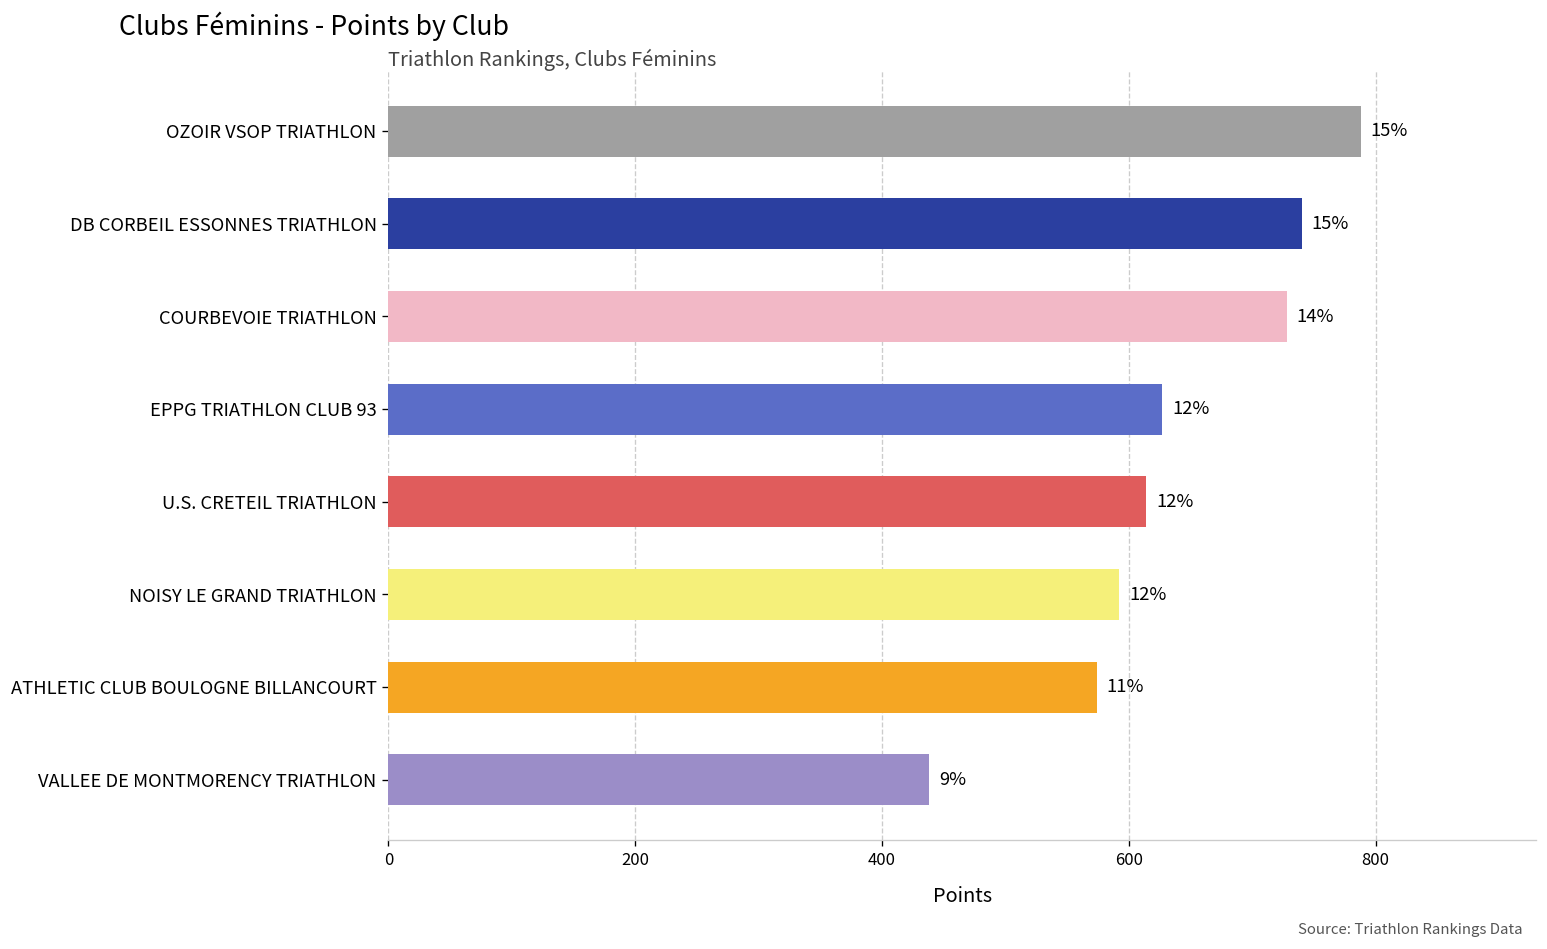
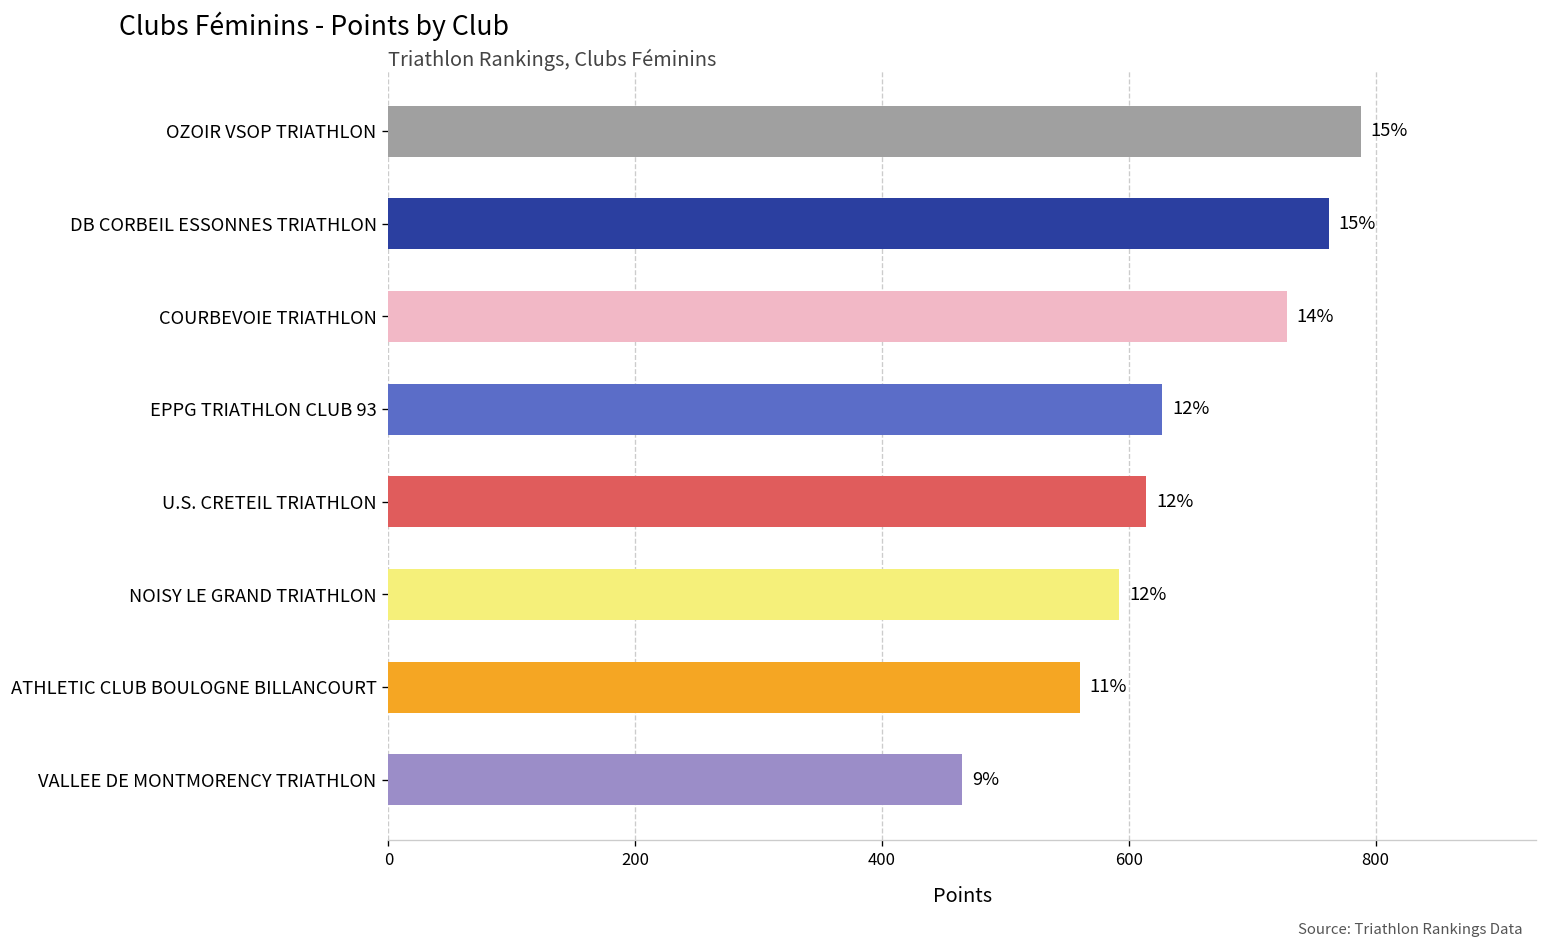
  {
-   "DB CORBEIL ESSONNES TRIATHLON": 740,
-   "ATHLETIC CLUB BOULOGNE BILLANCOURT": 574,
-   "VALLEE DE MONTMORENCY TRIATHLON": 438
+   "DB CORBEIL ESSONNES TRIATHLON": 762,
+   "ATHLETIC CLUB BOULOGNE BILLANCOURT": 560,
+   "VALLEE DE MONTMORENCY TRIATHLON": 465
  }
